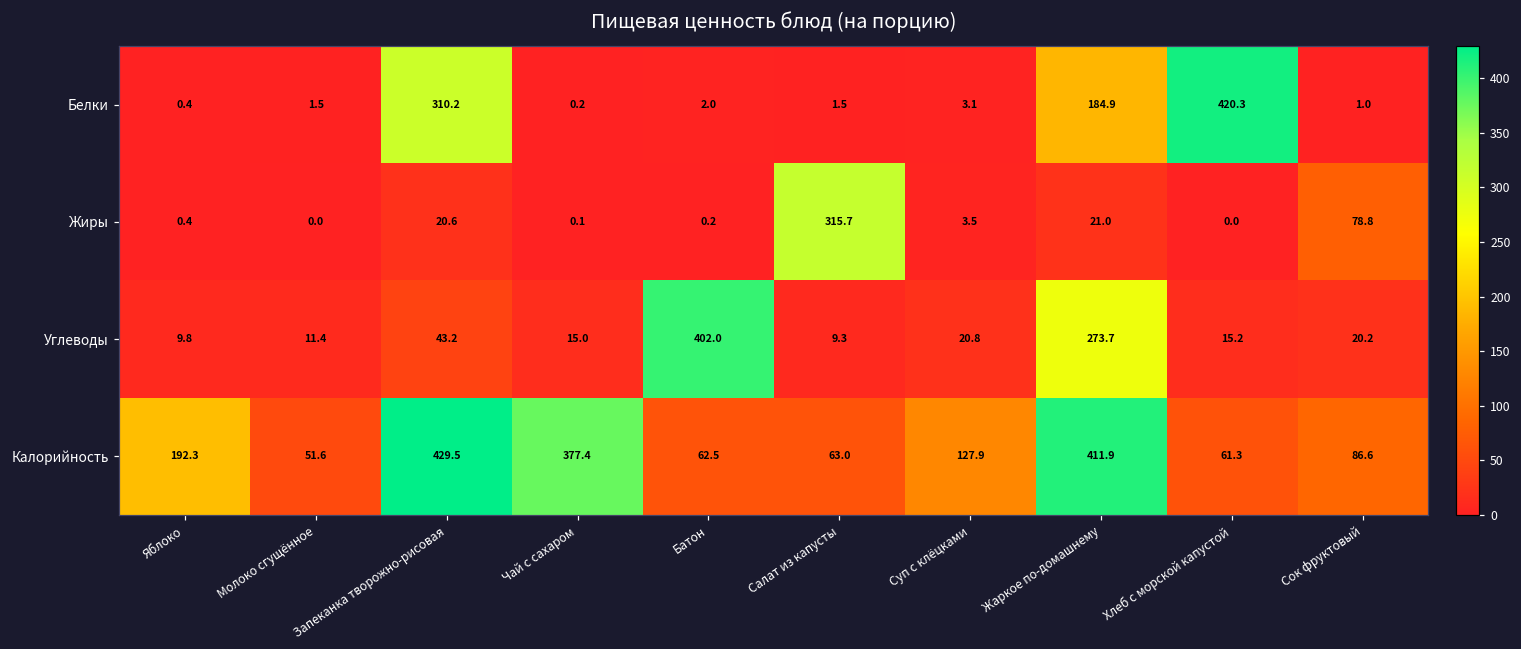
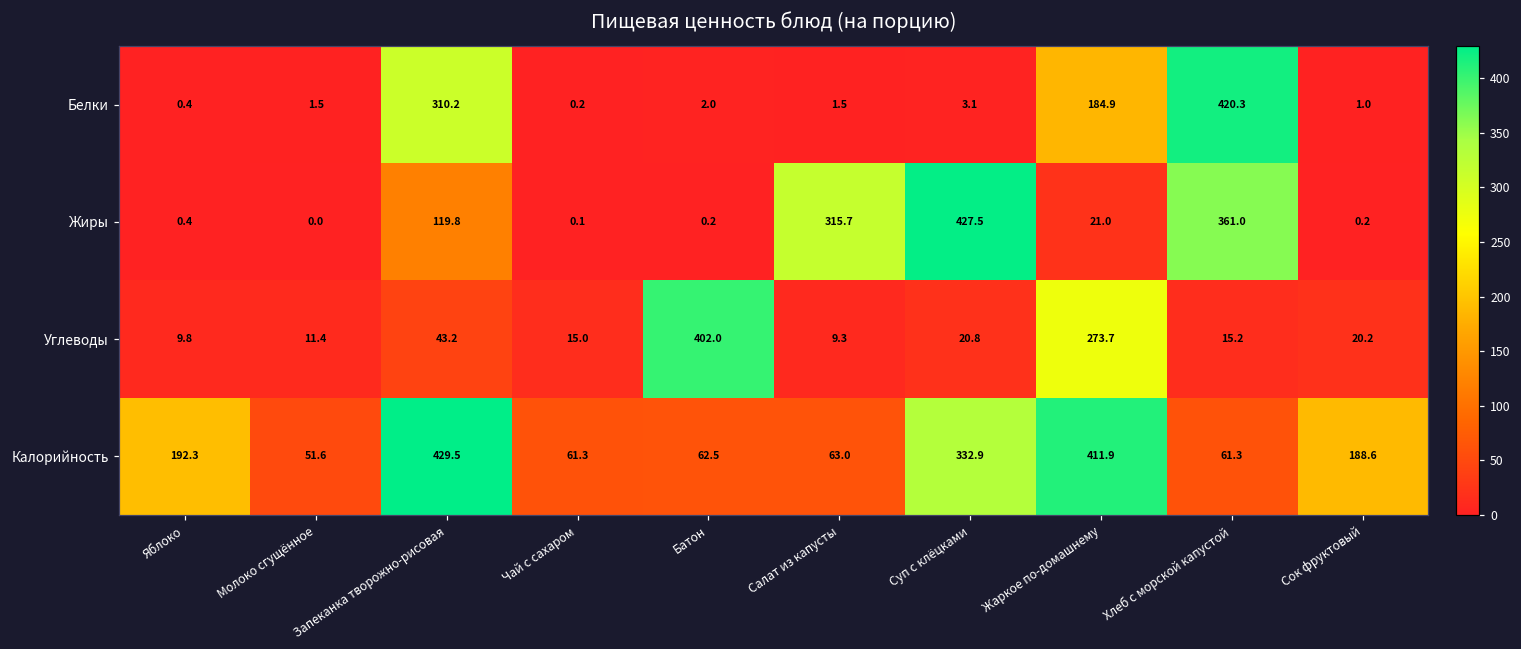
  {
    "Белки": {
      "Яблоко": 0.4,
      "Молоко сгущённое": 1.5,
      "Запеканка творожно-рисовая": 310.2,
      "Чай с сахаром": 0.2,
      "Батон": 2.0,
      "Салат из капусты": 1.5,
      "Суп с клёцками": 3.1,
      "Жаркое по-домашнему": 184.9,
      "Хлеб с морской капустой": 420.3,
      "Сок фруктовый": 1.0
    },
    "Жиры": {
      "Яблоко": 0.4,
      "Молоко сгущённое": 0.0,
-     "Запеканка творожно-рисовая": 20.6,
+     "Запеканка творожно-рисовая": 119.8,
      "Чай с сахаром": 0.1,
      "Батон": 0.2,
      "Салат из капусты": 315.7,
-     "Суп с клёцками": 3.5,
+     "Суп с клёцками": 427.5,
      "Жаркое по-домашнему": 21.0,
-     "Хлеб с морской капустой": 0.0,
-     "Сок фруктовый": 78.8
+     "Хлеб с морской капустой": 361.0,
+     "Сок фруктовый": 0.2
    },
    "Углеводы": {
      "Яблоко": 9.8,
      "Молоко сгущённое": 11.4,
      "Запеканка творожно-рисовая": 43.2,
      "Чай с сахаром": 15.0,
      "Батон": 402.0,
      "Салат из капусты": 9.3,
      "Суп с клёцками": 20.8,
      "Жаркое по-домашнему": 273.7,
      "Хлеб с морской капустой": 15.2,
      "Сок фруктовый": 20.2
    },
    "Калорийность": {
      "Яблоко": 192.3,
      "Молоко сгущённое": 51.6,
      "Запеканка творожно-рисовая": 429.5,
-     "Чай с сахаром": 377.4,
+     "Чай с сахаром": 61.3,
      "Батон": 62.5,
      "Салат из капусты": 63.0,
-     "Суп с клёцками": 127.9,
+     "Суп с клёцками": 332.9,
      "Жаркое по-домашнему": 411.9,
      "Хлеб с морской капустой": 61.3,
-     "Сок фруктовый": 86.6
+     "Сок фруктовый": 188.6
    }
  }
